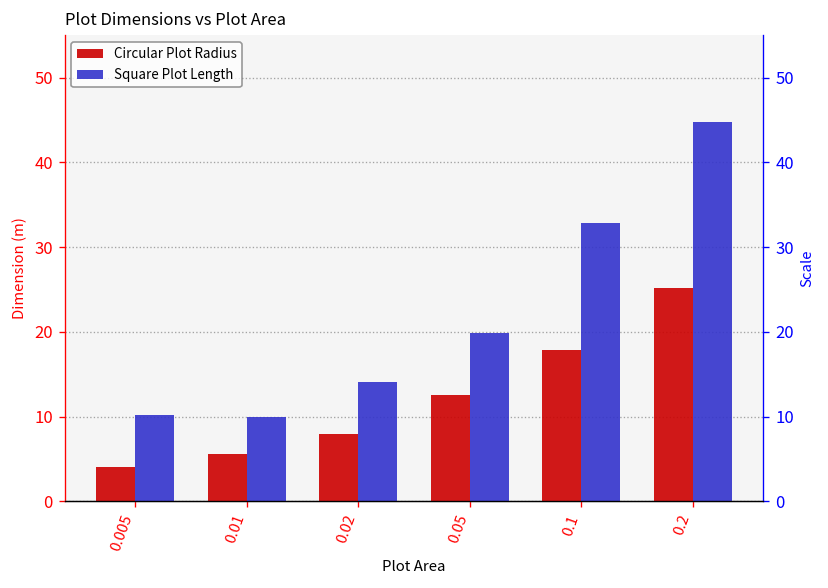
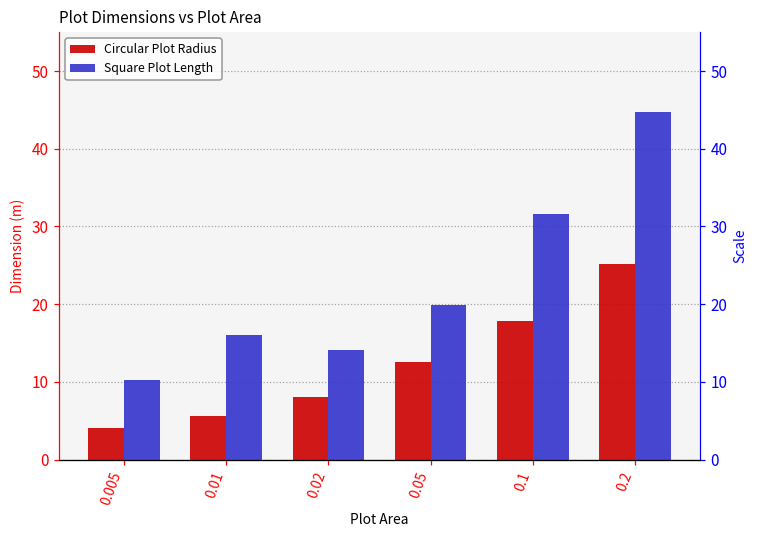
  {
    "Circular Plot Radius": {
      "0.005": 4,
      "0.01": 6,
      "0.02": 8,
      "0.05": 13,
      "0.1": 18,
      "0.2": 25
    },
    "Square Plot Length": {
      "0.005": 10,
-     "0.01": 10,
+     "0.01": 16,
      "0.02": 14,
      "0.05": 20,
-     "0.1": 33,
+     "0.1": 32,
      "0.2": 45
    }
  }
